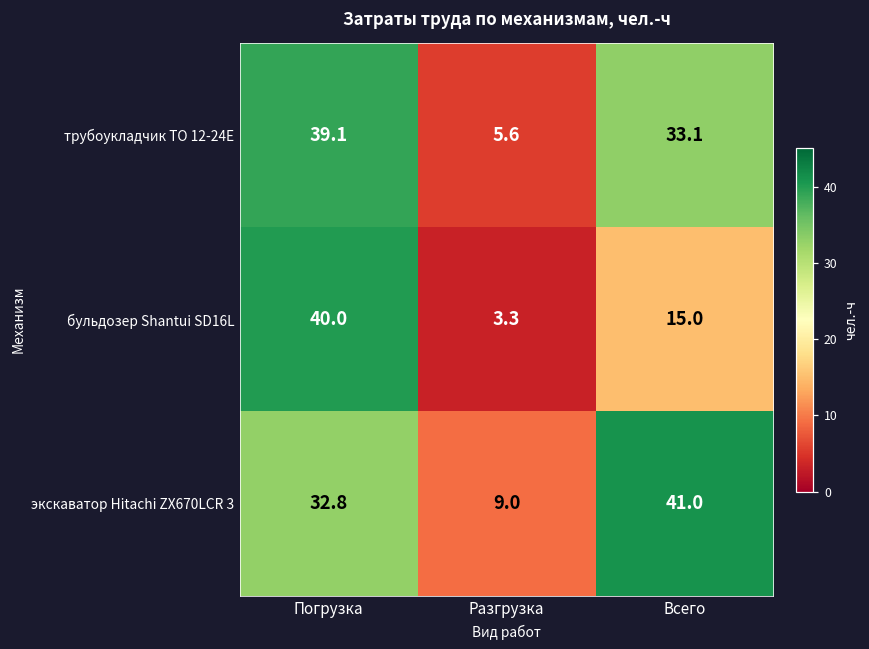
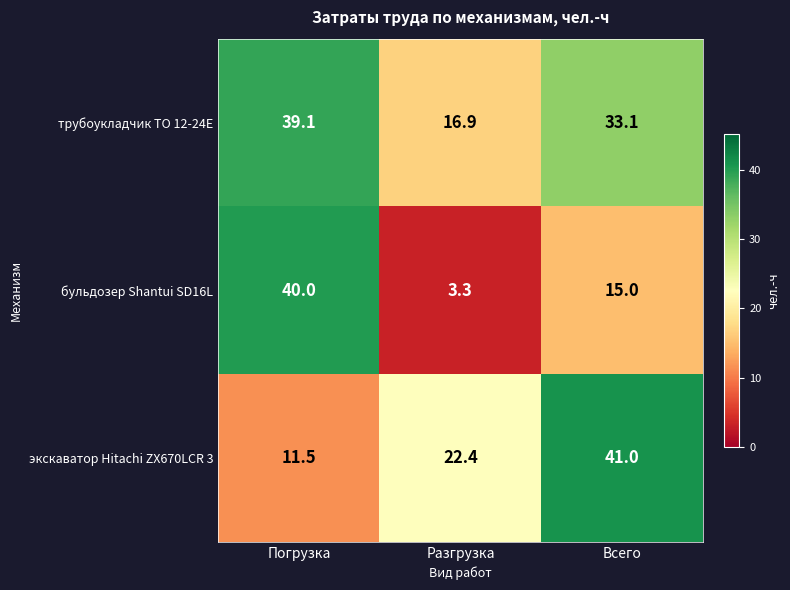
  {
    "трубоукладчик ТО 12-24Е": {
      "Погрузка": 39.1,
-     "Разгрузка": 5.6,
+     "Разгрузка": 16.9,
      "Всего": 33.1
    },
    "бульдозер Shantui SD16L": {
      "Погрузка": 40.0,
      "Разгрузка": 3.3,
      "Всего": 15.0
    },
    "экскаватор Hitachi ZX670LCR 3": {
-     "Погрузка": 32.8,
-     "Разгрузка": 9.0,
+     "Погрузка": 11.5,
+     "Разгрузка": 22.4,
      "Всего": 41.0
    }
  }
